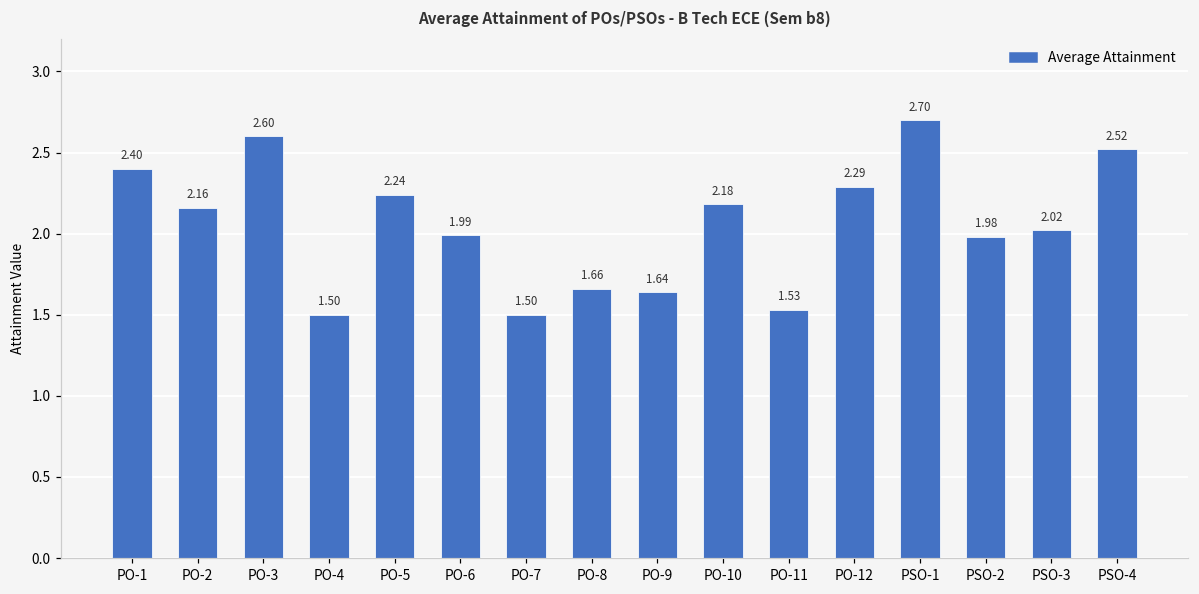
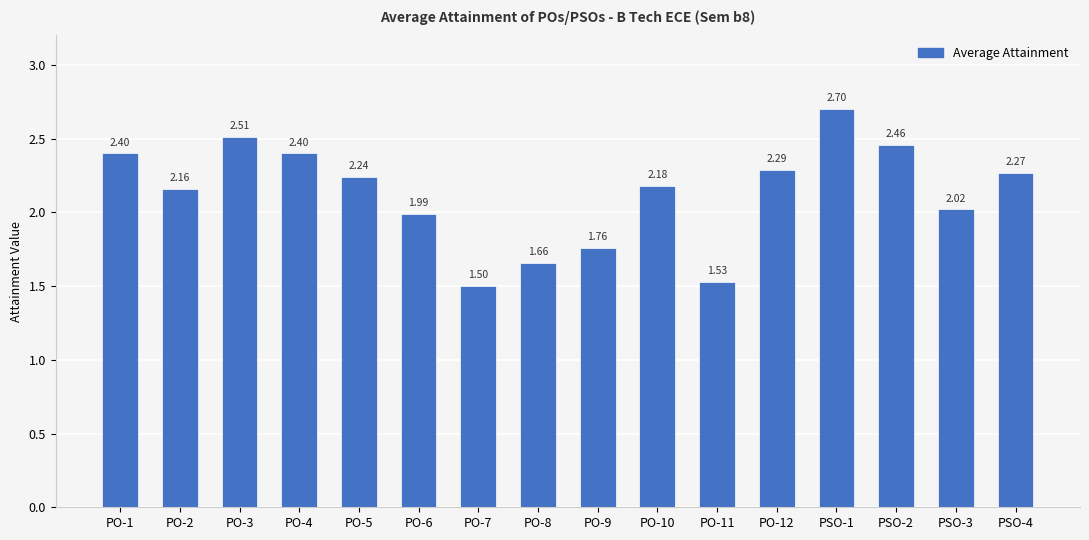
  {
    "PO-1": 2.40,
    "PO-2": 2.16,
-   "PO-3": 2.60,
-   "PO-4": 1.50,
+   "PO-3": 2.51,
+   "PO-4": 2.40,
    "PO-5": 2.24,
    "PO-6": 1.99,
    "PO-7": 1.50,
    "PO-8": 1.66,
-   "PO-9": 1.64,
+   "PO-9": 1.76,
    "PO-10": 2.18,
    "PO-11": 1.53,
    "PO-12": 2.29,
    "PSO-1": 2.70,
-   "PSO-2": 1.98,
+   "PSO-2": 2.46,
    "PSO-3": 2.02,
-   "PSO-4": 2.52
+   "PSO-4": 2.27
  }
